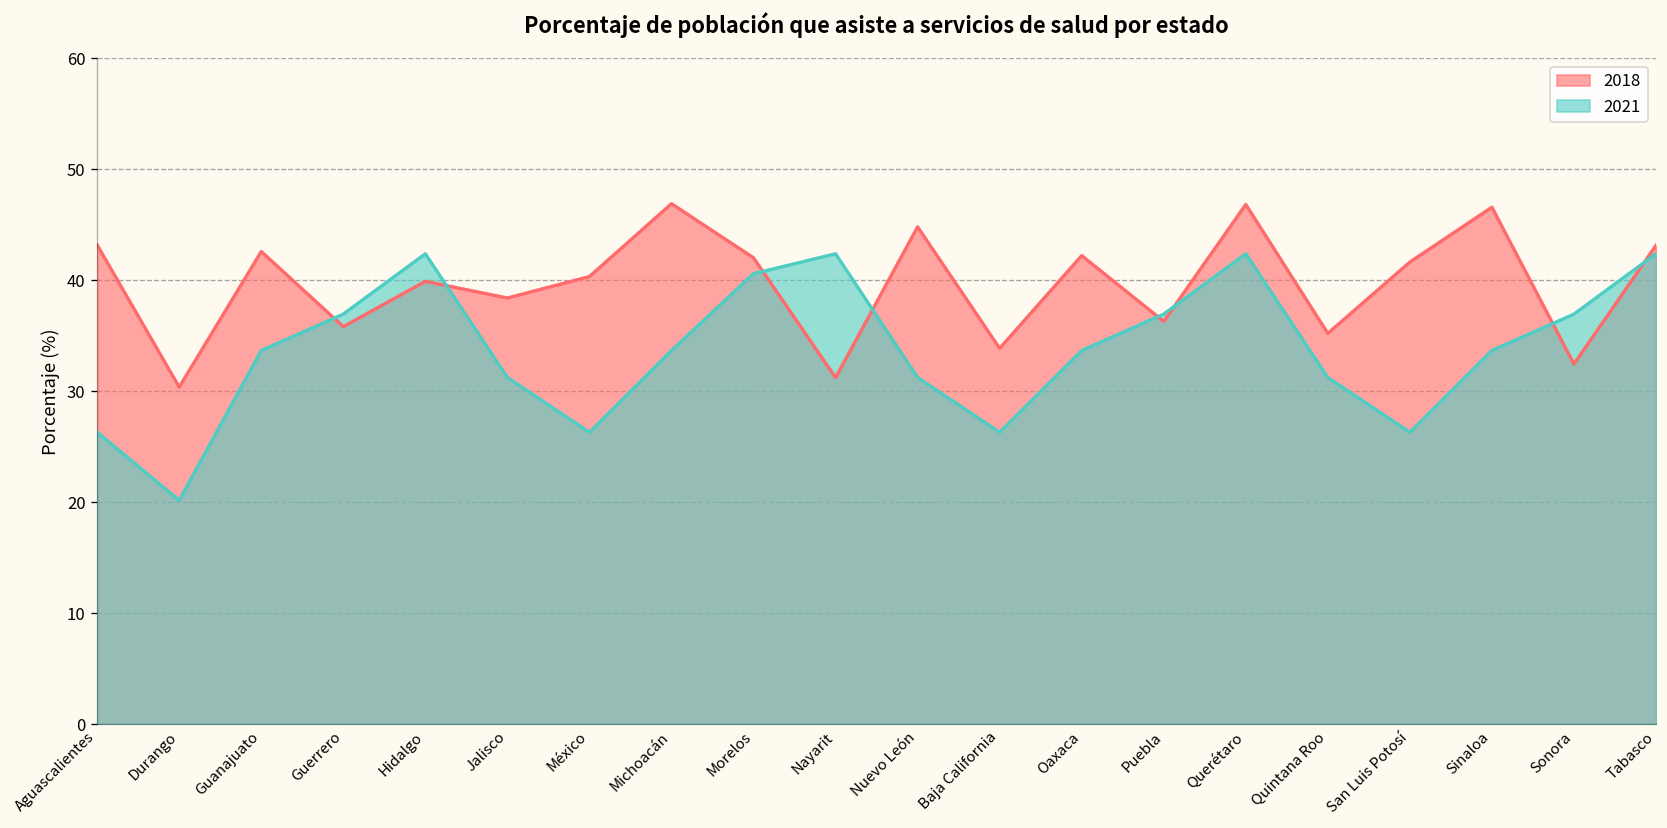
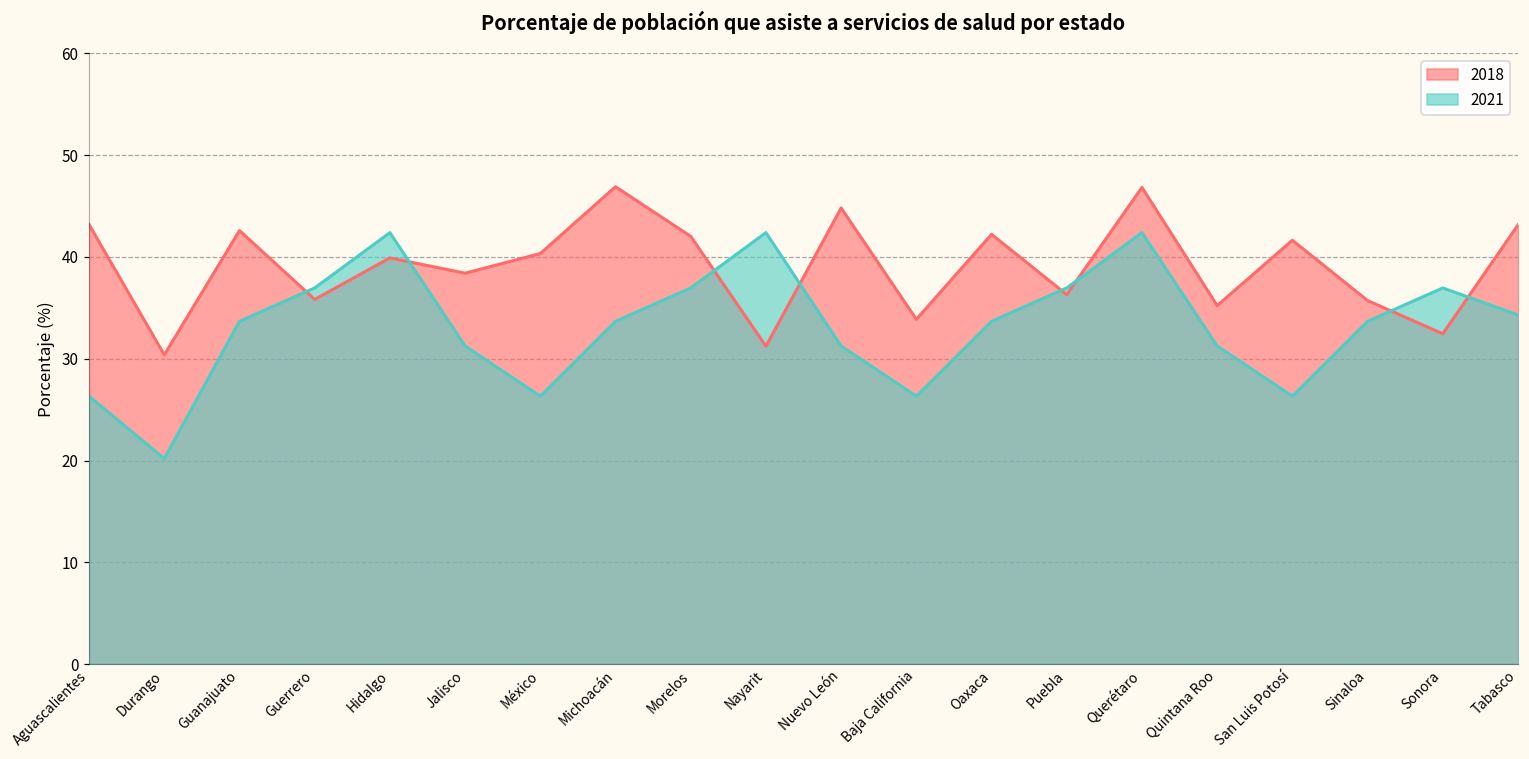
  {
    "2018": {
      "Aguascalientes": 43,
      "Durango": 30,
      "Guanajuato": 43,
      "Guerrero": 36,
      "Hidalgo": 40,
      "Jalisco": 38,
      "México": 40,
      "Michoacán": 47,
      "Morelos": 42,
      "Nayarit": 31,
      "Nuevo León": 45,
      "Baja California": 34,
      "Oaxaca": 42,
      "Puebla": 36,
      "Querétaro": 47,
      "Quintana Roo": 35,
      "San Luis Potosí": 42,
-     "Sinaloa": 47,
+     "Sinaloa": 36,
      "Sonora": 32,
      "Tabasco": 43
    },
    "2021": {
      "Aguascalientes": 26,
      "Durango": 20,
      "Guanajuato": 34,
      "Guerrero": 37,
      "Hidalgo": 42,
      "Jalisco": 31,
      "México": 26,
      "Michoacán": 34,
-     "Morelos": 41,
+     "Morelos": 37,
      "Nayarit": 42,
      "Nuevo León": 31,
      "Baja California": 26,
      "Oaxaca": 34,
      "Puebla": 37,
      "Querétaro": 42,
      "Quintana Roo": 31,
      "San Luis Potosí": 26,
      "Sinaloa": 34,
      "Sonora": 37,
-     "Tabasco": 42
+     "Tabasco": 34
    }
  }
